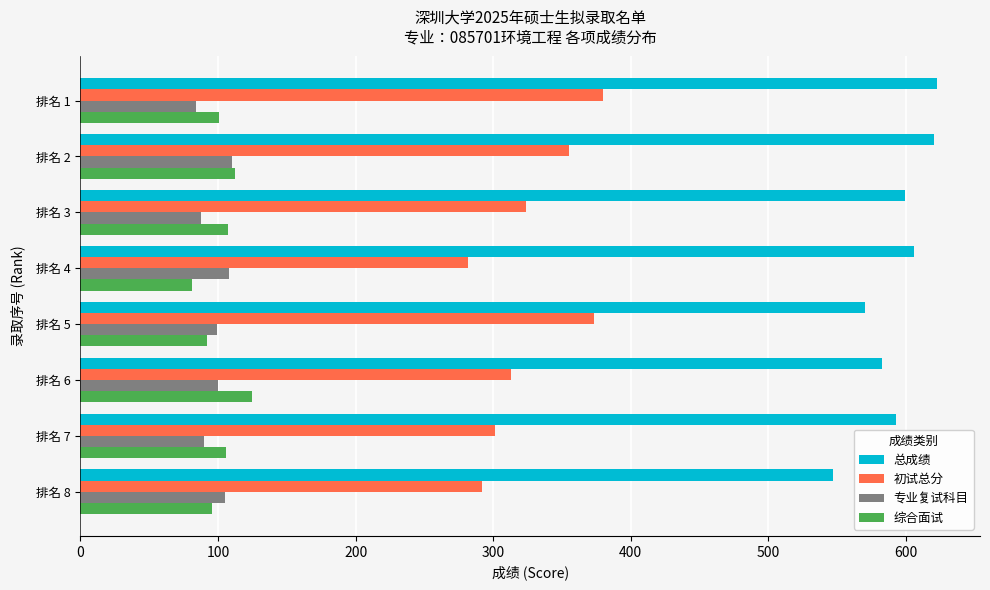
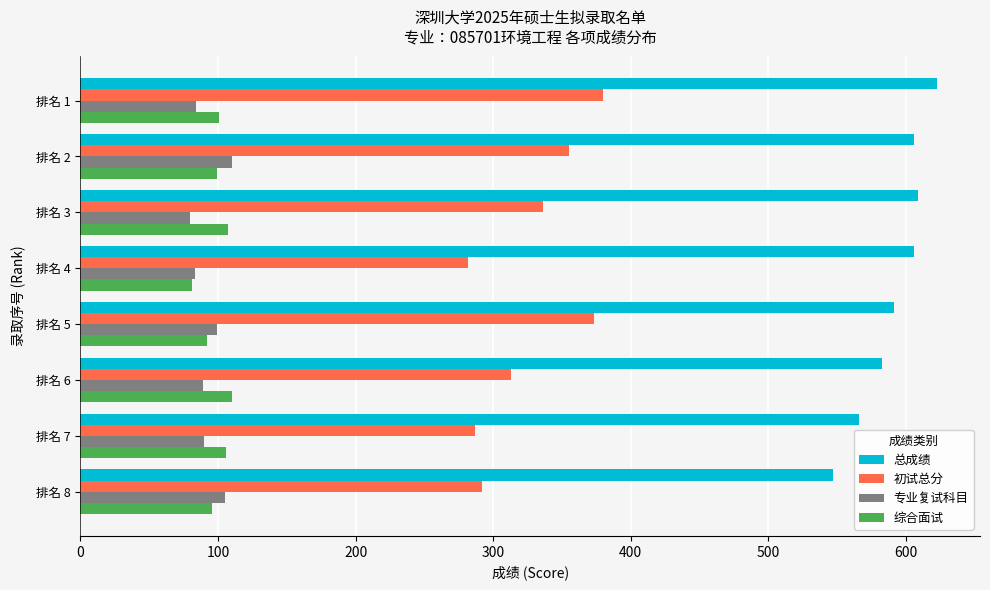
  {
    "总成绩": {
      "排名 1": 623,
-     "排名 2": 620,
-     "排名 3": 599,
+     "排名 2": 606,
+     "排名 3": 609,
      "排名 4": 606,
-     "排名 5": 570,
+     "排名 5": 591,
      "排名 6": 582,
-     "排名 7": 593,
+     "排名 7": 566,
      "排名 8": 547
    },
    "初试总分": {
      "排名 1": 380,
      "排名 2": 355,
-     "排名 3": 324,
+     "排名 3": 336,
      "排名 4": 282,
      "排名 5": 373,
      "排名 6": 313,
-     "排名 7": 301,
+     "排名 7": 287,
      "排名 8": 292
    },
    "专业复试科目": {
      "排名 1": 84,
      "排名 2": 110,
-     "排名 3": 88,
-     "排名 4": 108,
+     "排名 3": 79,
+     "排名 4": 83,
      "排名 5": 99,
-     "排名 6": 100,
+     "排名 6": 89,
      "排名 7": 90,
      "排名 8": 105
    },
    "综合面试": {
      "排名 1": 101,
-     "排名 2": 112,
+     "排名 2": 99,
      "排名 3": 107,
      "排名 4": 81,
      "排名 5": 92,
-     "排名 6": 125,
+     "排名 6": 110,
      "排名 7": 106,
      "排名 8": 95
    }
  }
